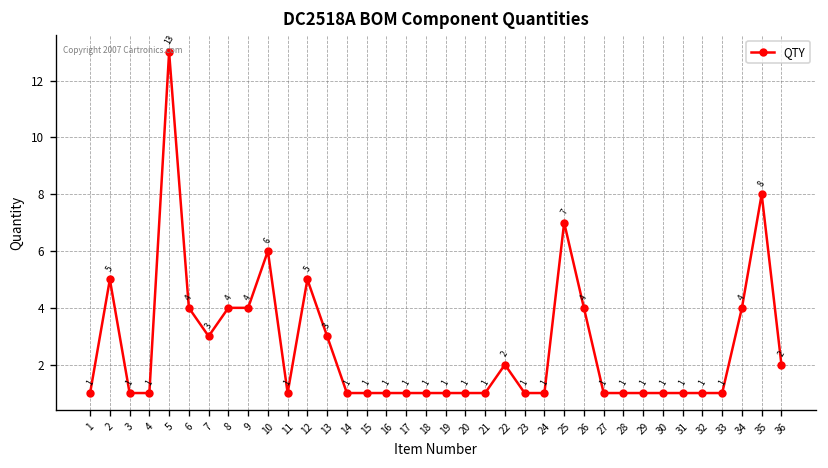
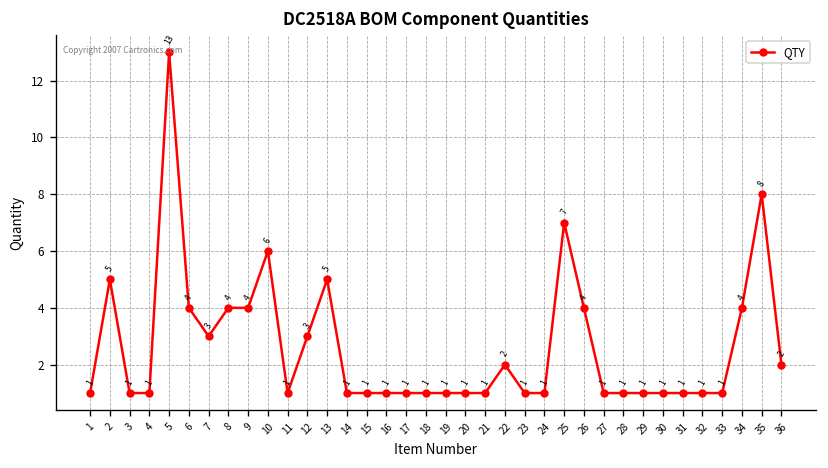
  {
    "1": 1,
    "2": 5,
    "3": 1,
    "4": 1,
    "5": 13,
    "6": 4,
    "7": 3,
    "8": 4,
    "9": 4,
    "10": 6,
    "11": 1,
-   "12": 5,
-   "13": 3,
+   "12": 3,
+   "13": 5,
    "14": 1,
    "15": 1,
    "16": 1,
    "17": 1,
    "18": 1,
    "19": 1,
    "20": 1,
    "21": 1,
    "22": 2,
    "23": 1,
    "24": 1,
    "25": 7,
    "26": 4,
    "27": 1,
    "28": 1,
    "29": 1,
    "30": 1,
    "31": 1,
    "32": 1,
    "33": 1,
    "34": 4,
    "35": 8,
    "36": 2
  }
